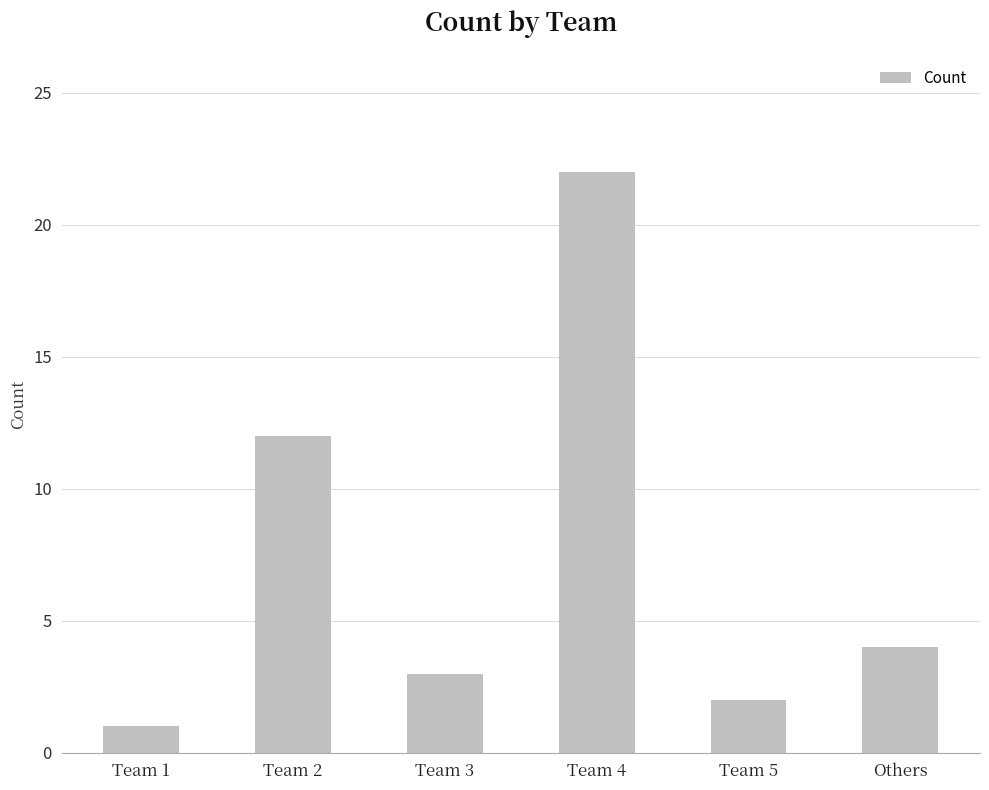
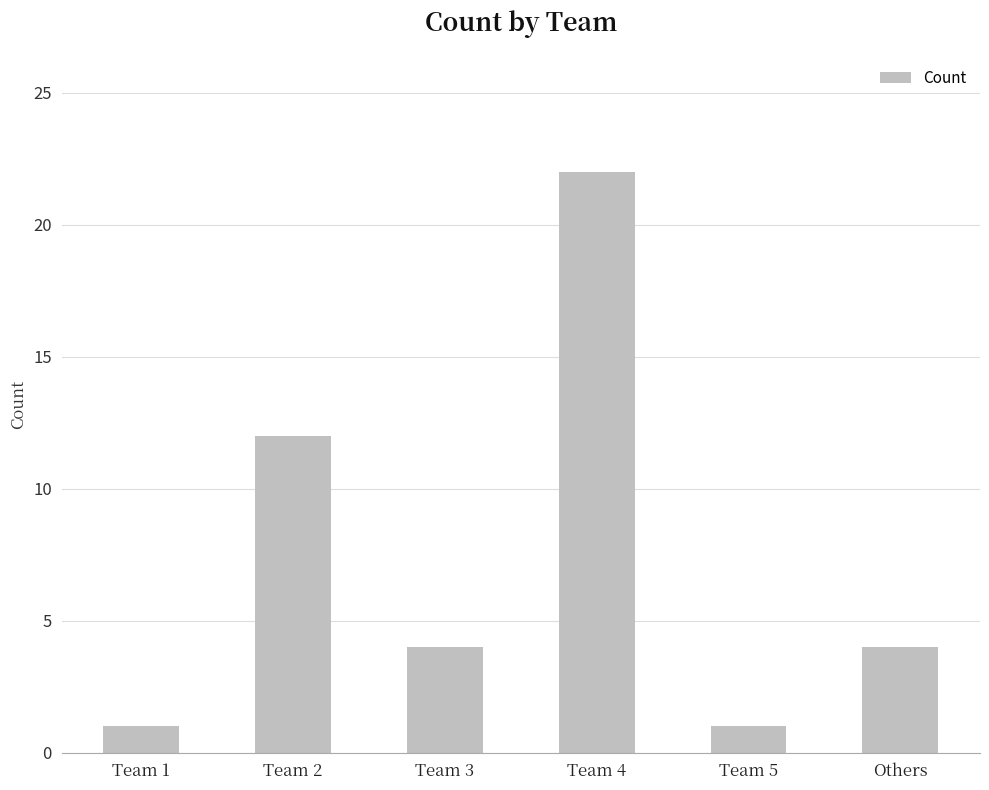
  {
    "Team 1": 1,
    "Team 2": 12,
-   "Team 3": 3,
+   "Team 3": 4,
    "Team 4": 22,
-   "Team 5": 2,
+   "Team 5": 1,
    "Others": 4
  }
